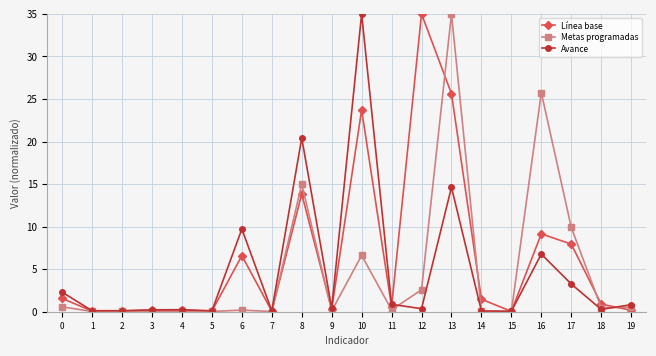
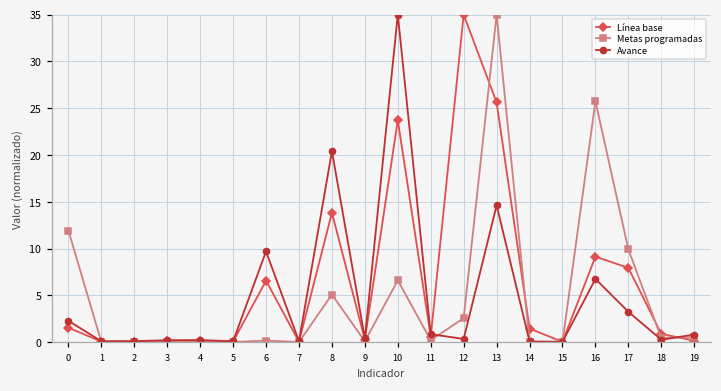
  {
    "Metas programadas": {
-     "0": 1,
+     "0": 12,
      "6": 0,
-     "8": 15,
+     "8": 5,
      "10": 7,
      "11": 0,
      "12": 3,
      "13": 35,
      "16": 26,
      "17": 10,
      "19": 1
    }
  }
